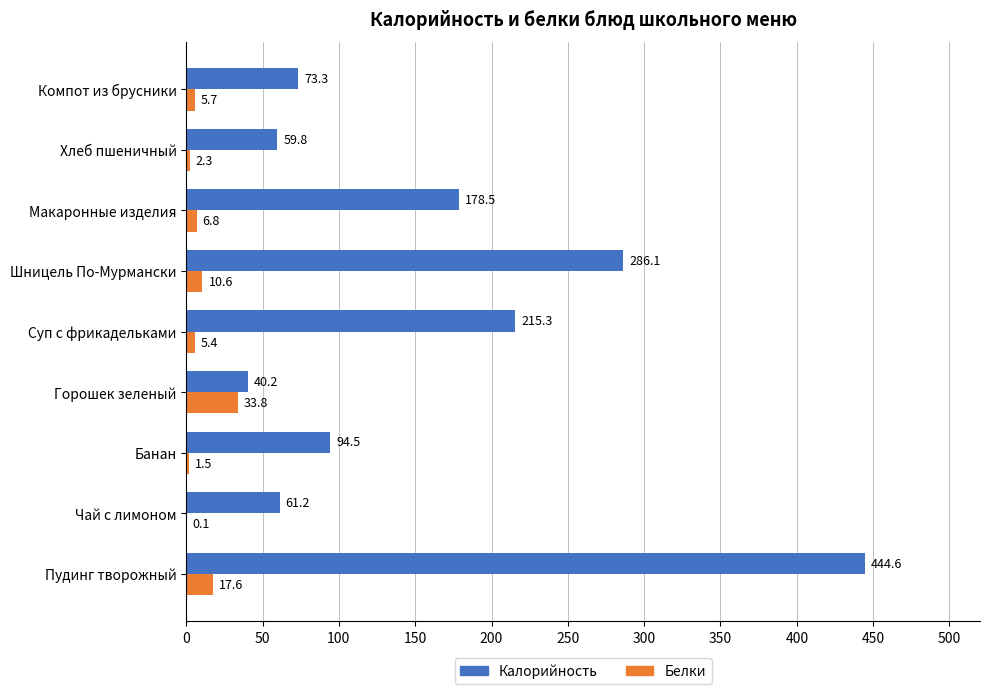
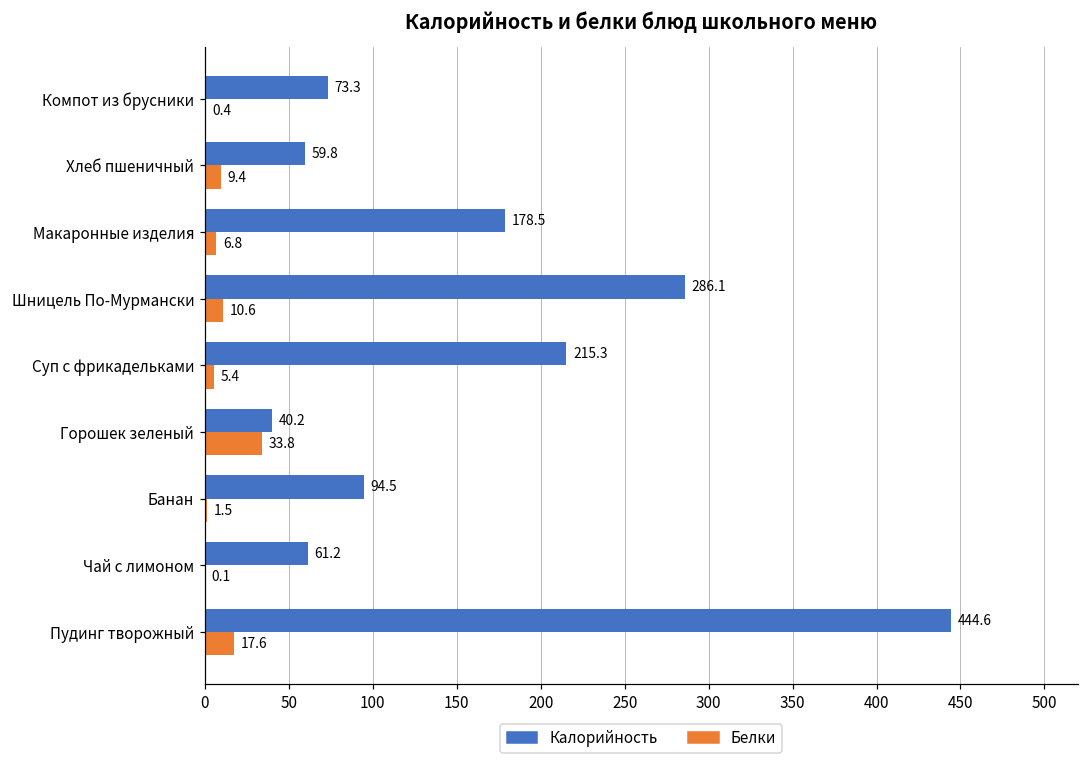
  {
    "Калорийность": {
      "Компот из брусники": 73.3,
      "Хлеб пшеничный": 59.8,
      "Макаронные изделия": 178.5,
      "Шницель По-Мурмански": 286.1,
      "Суп с фрикадельками": 215.3,
      "Горошек зеленый": 40.2,
      "Банан": 94.5,
      "Чай с лимоном": 61.2,
      "Пудинг творожный": 444.6
    },
    "Белки": {
-     "Компот из брусники": 5.7,
-     "Хлеб пшеничный": 2.3,
+     "Компот из брусники": 0.4,
+     "Хлеб пшеничный": 9.4,
      "Макаронные изделия": 6.8,
      "Шницель По-Мурмански": 10.6,
      "Суп с фрикадельками": 5.4,
      "Горошек зеленый": 33.8,
      "Банан": 1.5,
      "Чай с лимоном": 0.1,
      "Пудинг творожный": 17.6
    }
  }
